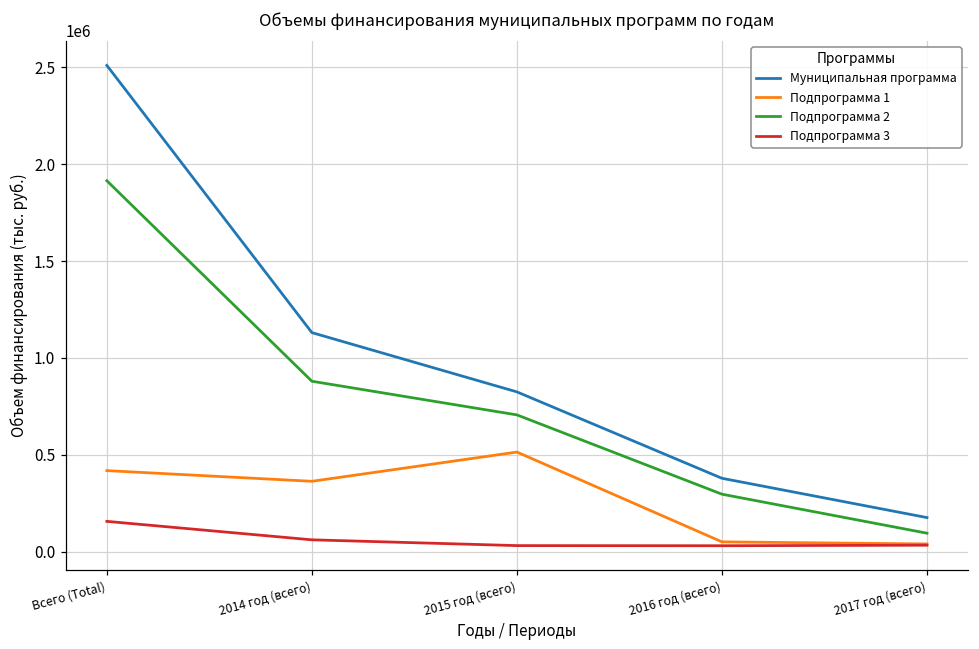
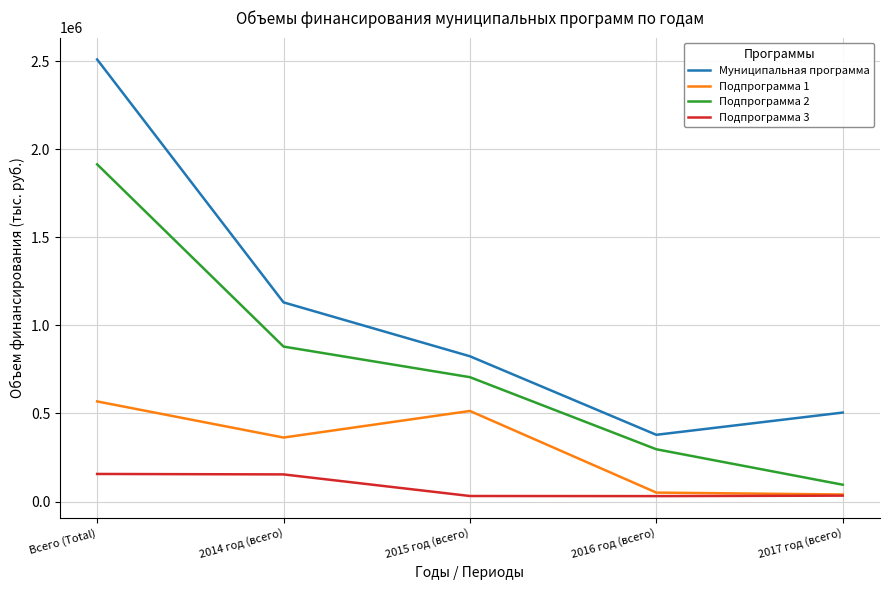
  {
    "Муниципальная программа": {
      "Всего (Total)": 2510000,
      "2014 год (всего)": 1130000,
      "2015 год (всего)": 820000,
      "2016 год (всего)": 380000,
-     "2017 год (всего)": 180000
+     "2017 год (всего)": 510000
    },
    "Подпрограмма 1": {
-     "Всего (Total)": 420000,
+     "Всего (Total)": 570000,
      "2014 год (всего)": 360000,
      "2015 год (всего)": 510000,
      "2016 год (всего)": 50000
    },
    "Подпрограмма 2": {
      "Всего (Total)": 1910000,
      "2014 год (всего)": 880000,
      "2015 год (всего)": 710000,
      "2016 год (всего)": 300000,
      "2017 год (всего)": 100000
    },
    "Подпрограмма 3": {
      "Всего (Total)": 160000,
-     "2014 год (всего)": 60000,
+     "2014 год (всего)": 150000,
      "2015 год (всего)": 30000,
      "2016 год (всего)": 30000
    }
  }
